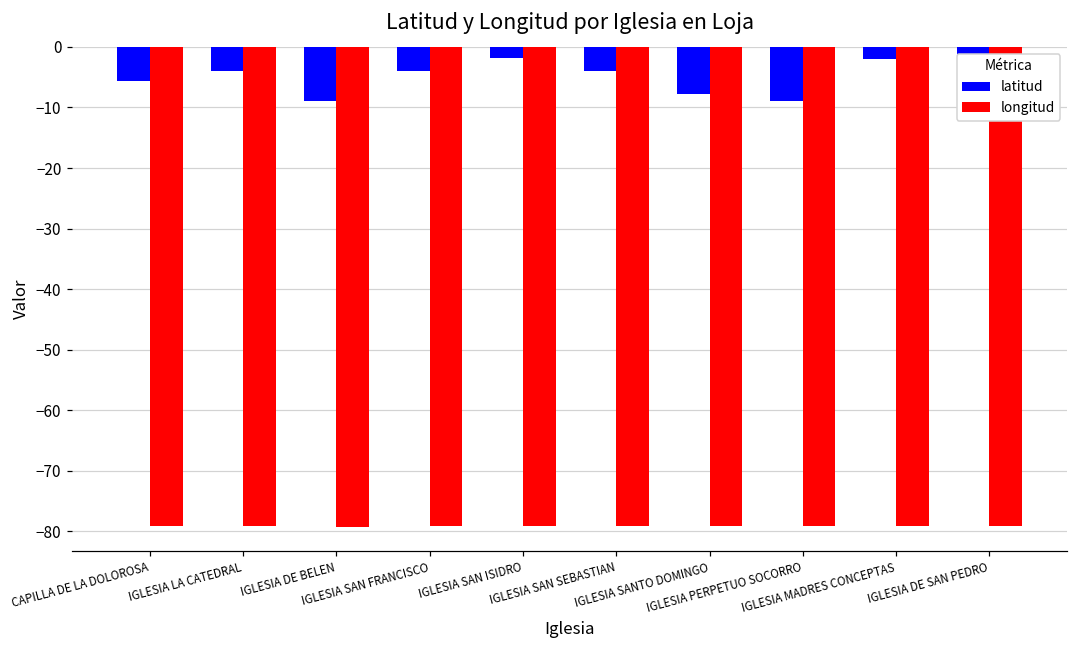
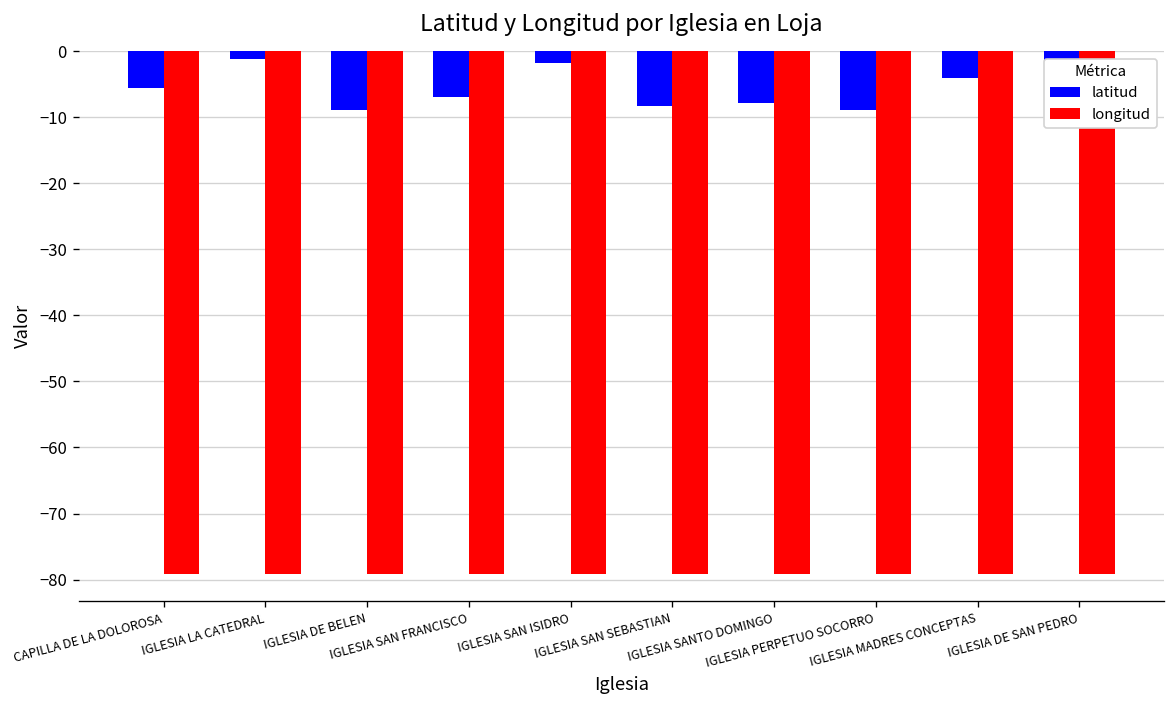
  {
    "latitud": {
      "CAPILLA DE LA DOLOROSA": -6,
-     "IGLESIA LA CATEDRAL": -4,
+     "IGLESIA LA CATEDRAL": -1,
      "IGLESIA DE BELEN": -9,
-     "IGLESIA SAN FRANCISCO": -4,
+     "IGLESIA SAN FRANCISCO": -7,
      "IGLESIA SAN ISIDRO": -2,
-     "IGLESIA SAN SEBASTIAN": -4,
+     "IGLESIA SAN SEBASTIAN": -8,
      "IGLESIA SANTO DOMINGO": -8,
      "IGLESIA PERPETUO SOCORRO": -9,
-     "IGLESIA MADRES CONCEPTAS": -2
+     "IGLESIA MADRES CONCEPTAS": -4
    },
    "longitud": {
      "CAPILLA DE LA DOLOROSA": -79,
      "IGLESIA LA CATEDRAL": -79,
      "IGLESIA DE BELEN": -79,
      "IGLESIA SAN FRANCISCO": -79,
      "IGLESIA SAN ISIDRO": -79,
      "IGLESIA SAN SEBASTIAN": -79,
      "IGLESIA SANTO DOMINGO": -79,
      "IGLESIA PERPETUO SOCORRO": -79,
      "IGLESIA MADRES CONCEPTAS": -79,
      "IGLESIA DE SAN PEDRO": -79
    }
  }
